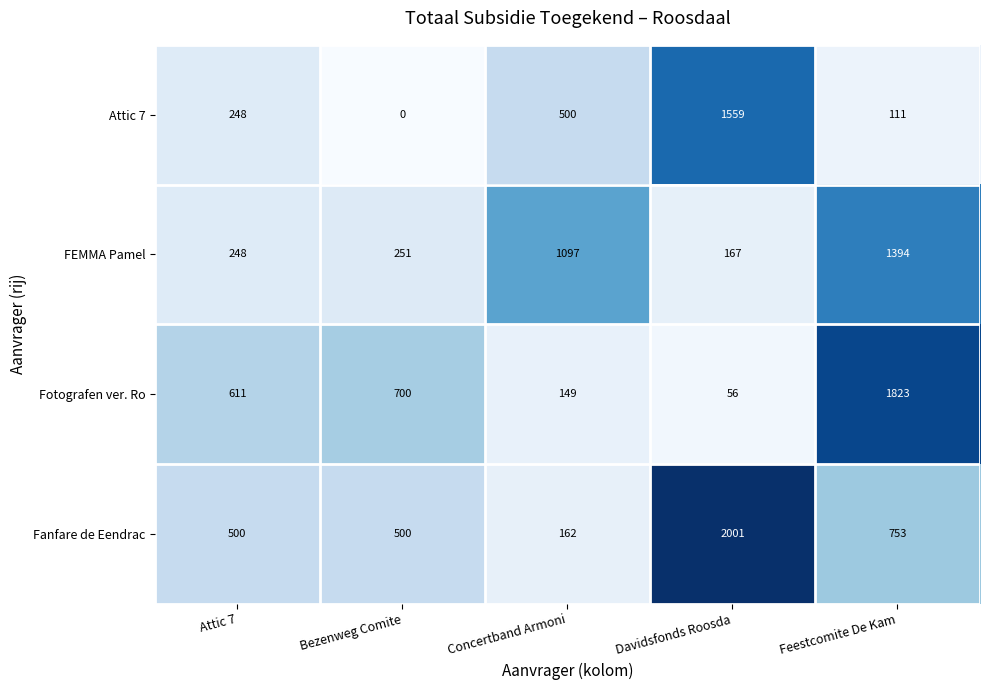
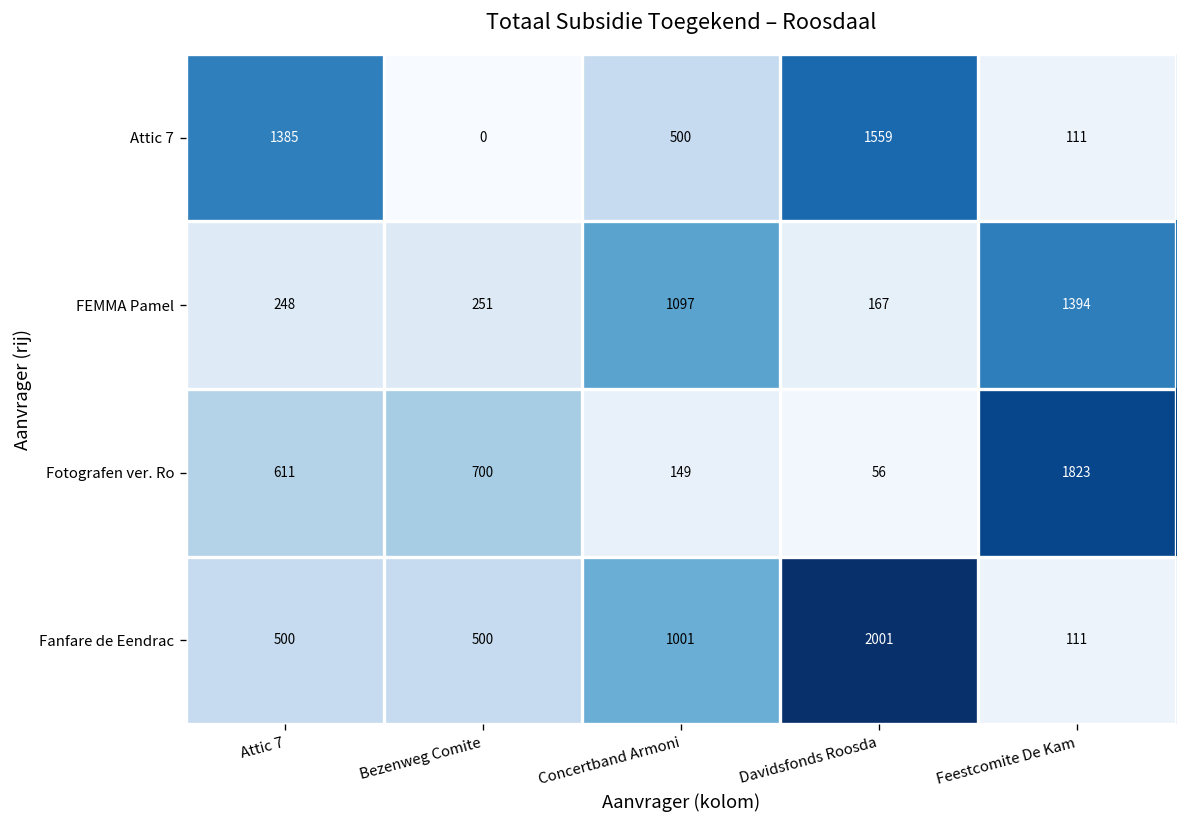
  {
    "Attic 7": {
-     "Attic 7": 248,
+     "Attic 7": 1385,
      "Bezenweg Comite": 0,
      "Concertband Armoni": 500,
      "Davidsfonds Roosda": 1559,
      "Feestcomite De Kam": 111
    },
    "FEMMA Pamel": {
      "Attic 7": 248,
      "Bezenweg Comite": 251,
      "Concertband Armoni": 1097,
      "Davidsfonds Roosda": 167,
      "Feestcomite De Kam": 1394
    },
    "Fotografen ver. Ro": {
      "Attic 7": 611,
      "Bezenweg Comite": 700,
      "Concertband Armoni": 149,
      "Davidsfonds Roosda": 56,
      "Feestcomite De Kam": 1823
    },
    "Fanfare de Eendrac": {
      "Attic 7": 500,
      "Bezenweg Comite": 500,
-     "Concertband Armoni": 162,
+     "Concertband Armoni": 1001,
      "Davidsfonds Roosda": 2001,
-     "Feestcomite De Kam": 753
+     "Feestcomite De Kam": 111
    }
  }
